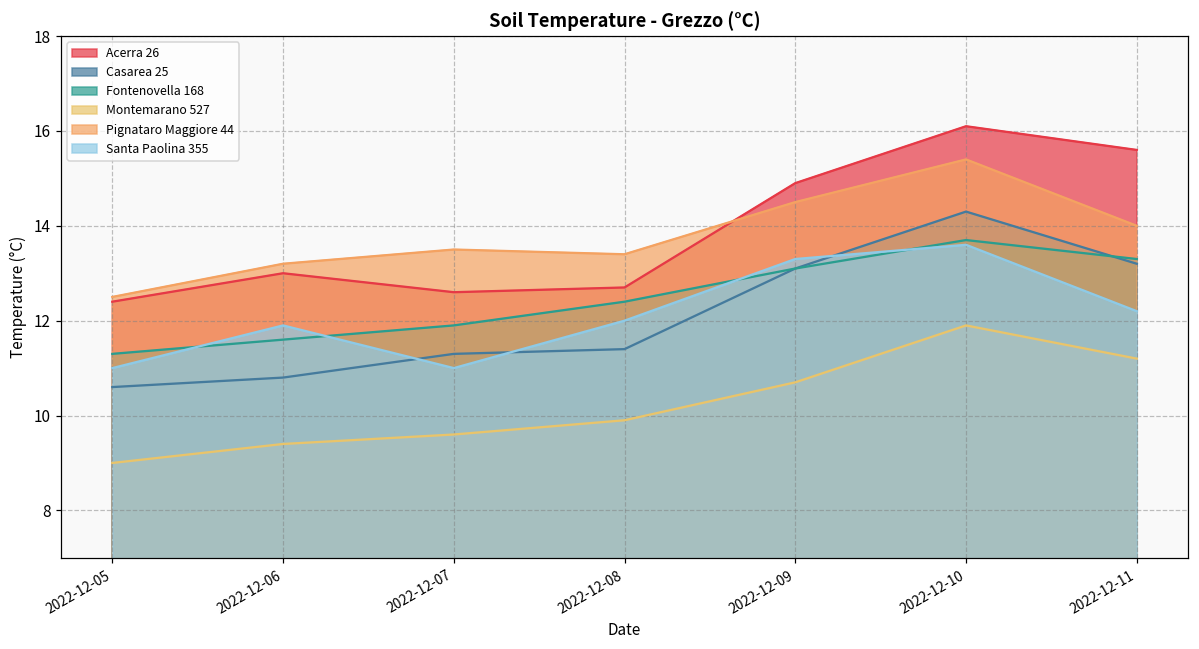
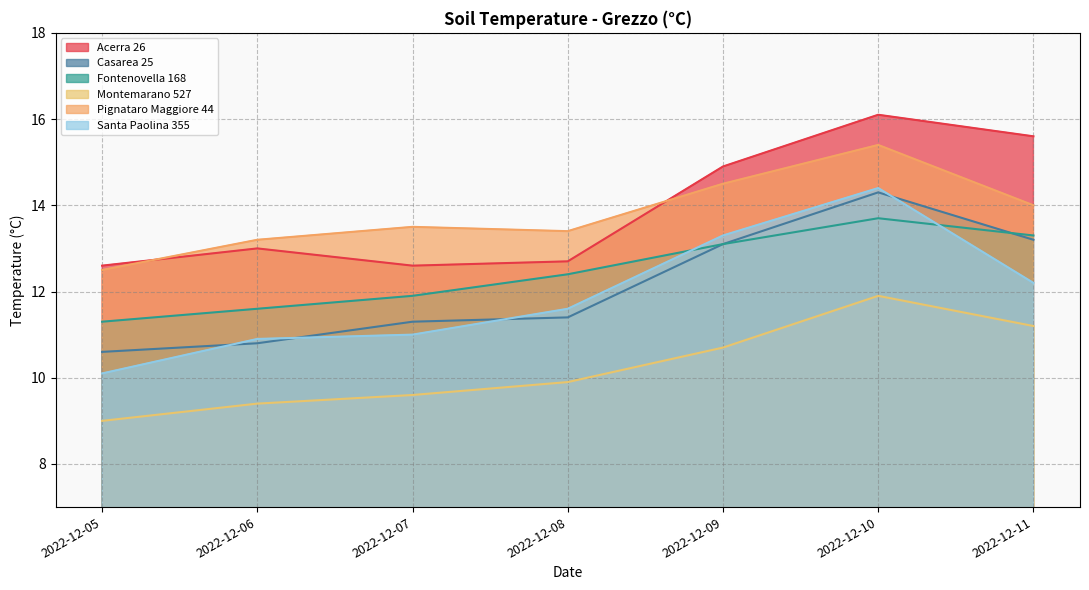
  {
    "Acerra 26": {
-     "2022-12-05": 12.4,
+     "2022-12-05": 12.6,
      "2022-12-06": 13.0,
      "2022-12-07": 12.6,
      "2022-12-08": 12.7,
      "2022-12-09": 14.9,
      "2022-12-10": 16.1,
      "2022-12-11": 15.6
    },
    "Santa Paolina 355": {
-     "2022-12-05": 11.0,
-     "2022-12-06": 11.9,
+     "2022-12-05": 10.1,
+     "2022-12-06": 10.9,
      "2022-12-07": 11.0,
-     "2022-12-08": 12.0,
+     "2022-12-08": 11.6,
      "2022-12-09": 13.3,
-     "2022-12-10": 13.6,
+     "2022-12-10": 14.4,
      "2022-12-11": 12.2
    }
  }
